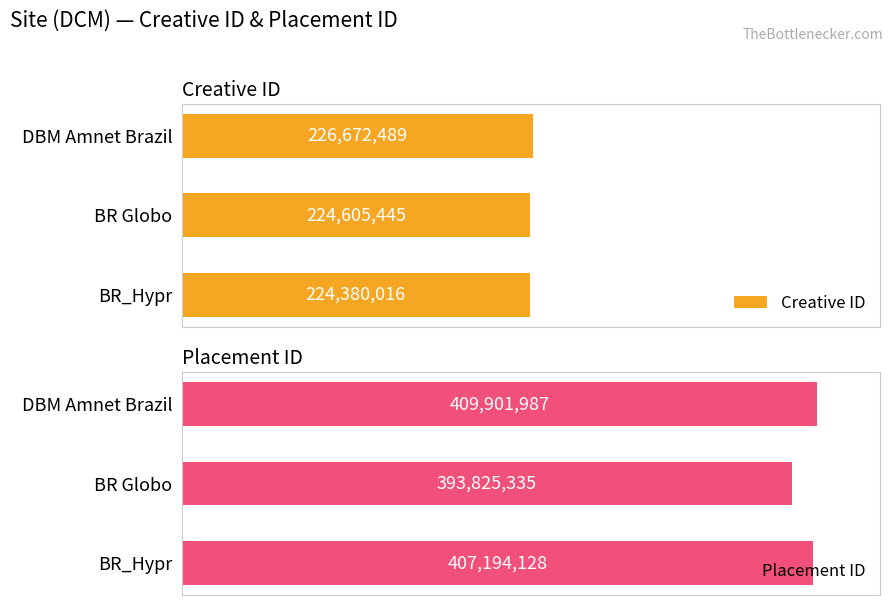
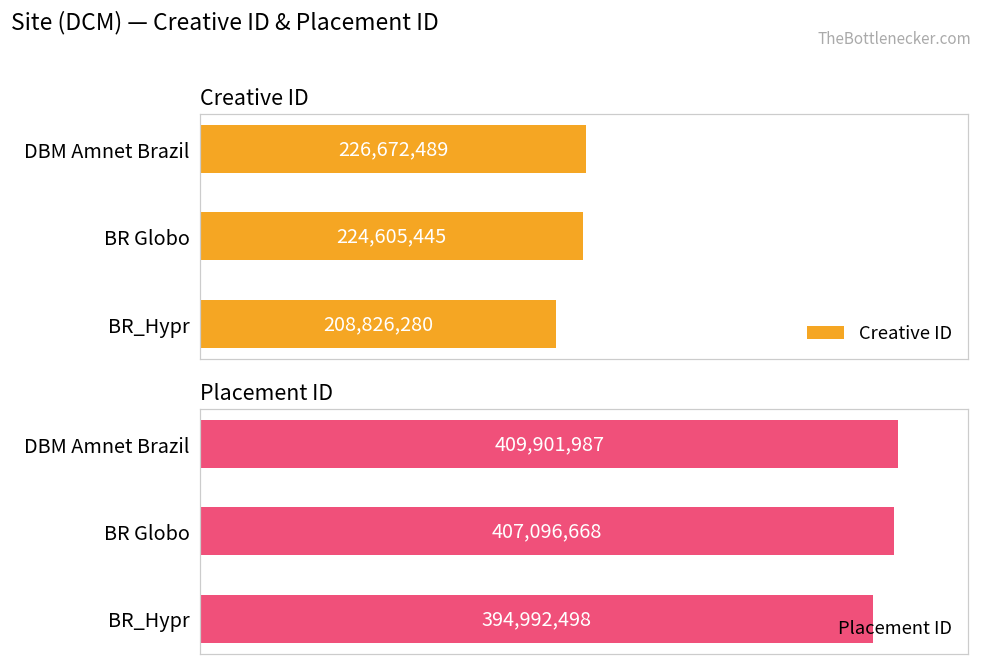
  {
    "Creative ID": {
      "DBM Amnet Brazil": "226,672,489",
      "BR Globo": "224,605,445",
-     "BR_Hypr": "224,380,016"
+     "BR_Hypr": "208,826,280"
    },
    "Placement ID": {
      "DBM Amnet Brazil": "409,901,987",
-     "BR Globo": "393,825,335",
-     "BR_Hypr": "407,194,128"
+     "BR Globo": "407,096,668",
+     "BR_Hypr": "394,992,498"
    }
  }
